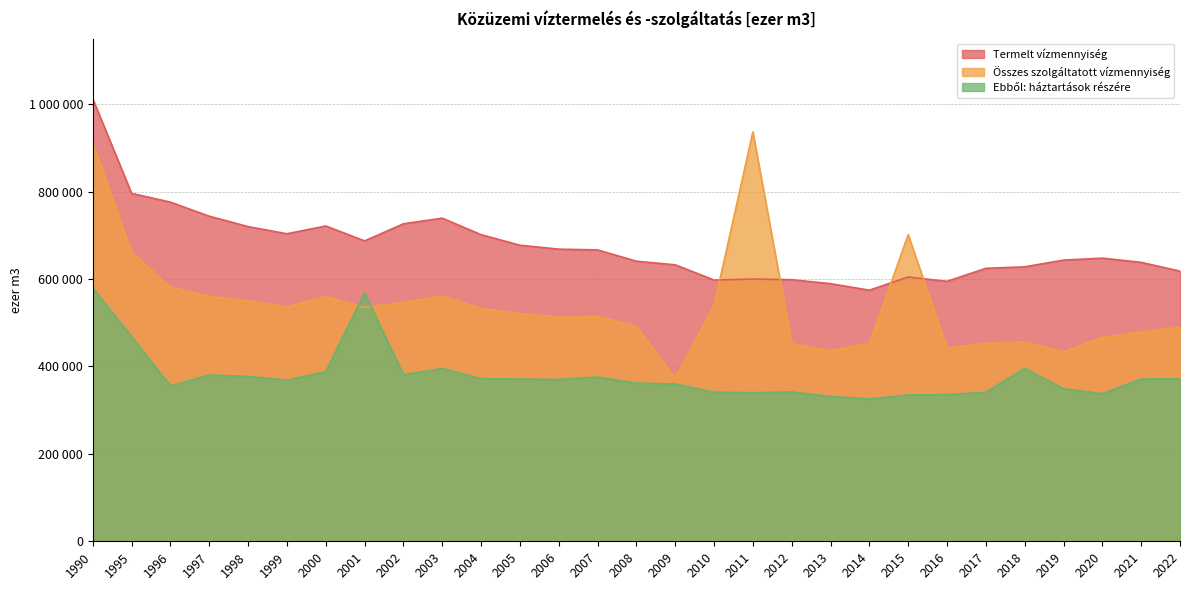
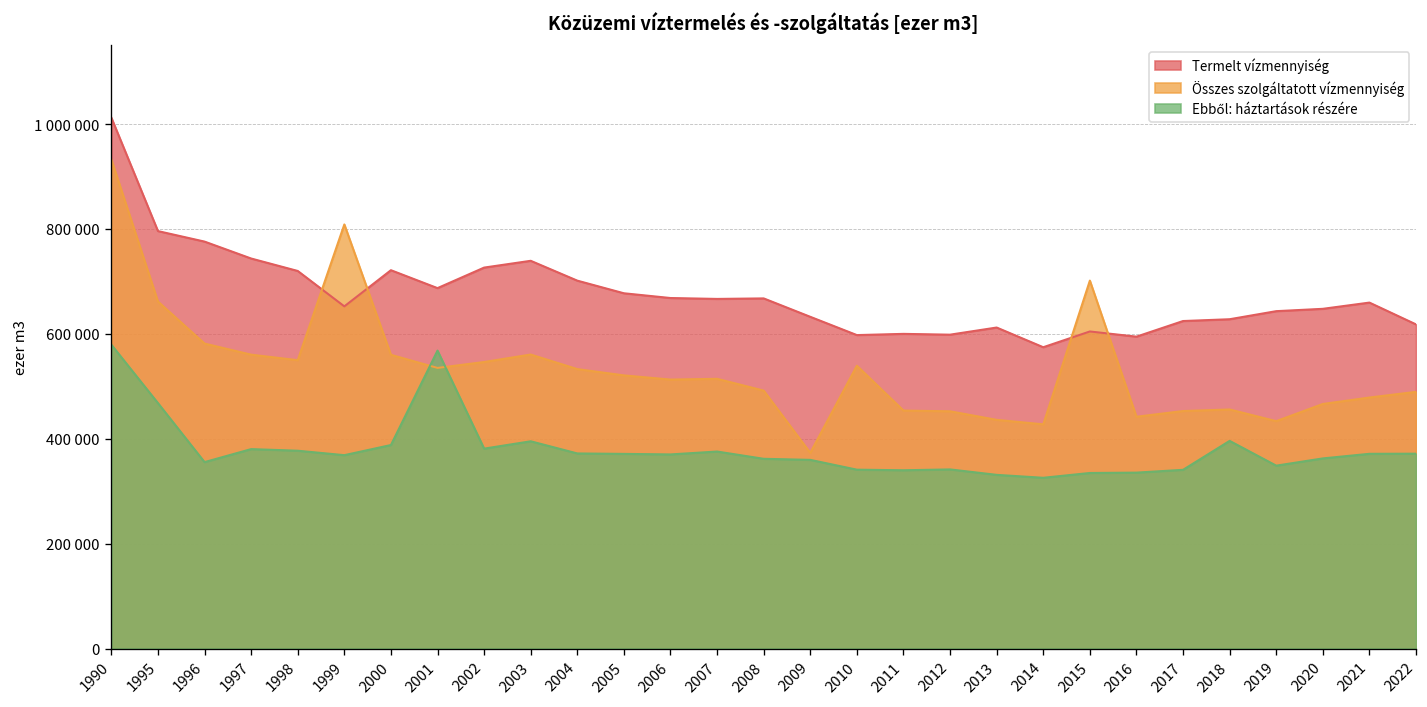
  {
    "Termelt vízmennyiség": {
      "1990": 1010000,
      "1995": 800000,
      "1996": 780000,
      "1997": 740000,
      "1998": 720000,
-     "1999": 700000,
+     "1999": 650000,
      "2000": 720000,
      "2001": 690000,
      "2002": 730000,
      "2003": 740000,
      "2004": 700000,
      "2005": 680000,
      "2006": 670000,
      "2007": 670000,
-     "2008": 640000,
+     "2008": 670000,
      "2009": 630000,
      "2010": 600000,
      "2011": 600000,
      "2012": 600000,
-     "2013": 590000,
+     "2013": 610000,
      "2014": 570000,
      "2015": 600000,
      "2016": 590000,
      "2017": 620000,
      "2018": 630000,
      "2019": 640000,
      "2020": 650000,
-     "2021": 640000,
+     "2021": 660000,
      "2022": 620000
    },
    "Összes szolgáltatott vízmennyiség": {
-     "1990": 910000,
+     "1990": 930000,
      "1995": 660000,
      "1996": 580000,
      "1997": 560000,
      "1998": 550000,
-     "1999": 540000,
+     "1999": 810000,
      "2000": 560000,
      "2001": 540000,
      "2002": 550000,
      "2003": 560000,
      "2004": 530000,
      "2005": 520000,
      "2006": 510000,
      "2007": 510000,
      "2008": 490000,
      "2009": 370000,
      "2010": 540000,
-     "2011": 940000,
+     "2011": 450000,
      "2012": 450000,
      "2013": 440000,
-     "2014": 450000,
+     "2014": 430000,
      "2015": 700000,
      "2016": 440000,
      "2017": 450000,
      "2018": 460000,
      "2019": 430000,
      "2020": 470000,
      "2021": 480000,
      "2022": 490000
    },
    "Ebből: háztartások részére": {
      "1990": 580000,
      "1995": 470000,
      "1996": 360000,
      "1997": 380000,
      "1998": 380000,
      "1999": 370000,
      "2000": 390000,
      "2001": 570000,
      "2002": 380000,
      "2003": 400000,
      "2004": 370000,
      "2005": 370000,
      "2006": 370000,
      "2007": 380000,
      "2008": 360000,
      "2009": 360000,
      "2010": 340000,
      "2011": 340000,
      "2012": 340000,
      "2013": 330000,
      "2014": 330000,
      "2015": 330000,
      "2016": 340000,
      "2017": 340000,
      "2018": 400000,
      "2019": 350000,
-     "2020": 340000,
+     "2020": 360000,
      "2021": 370000,
      "2022": 370000
    }
  }
